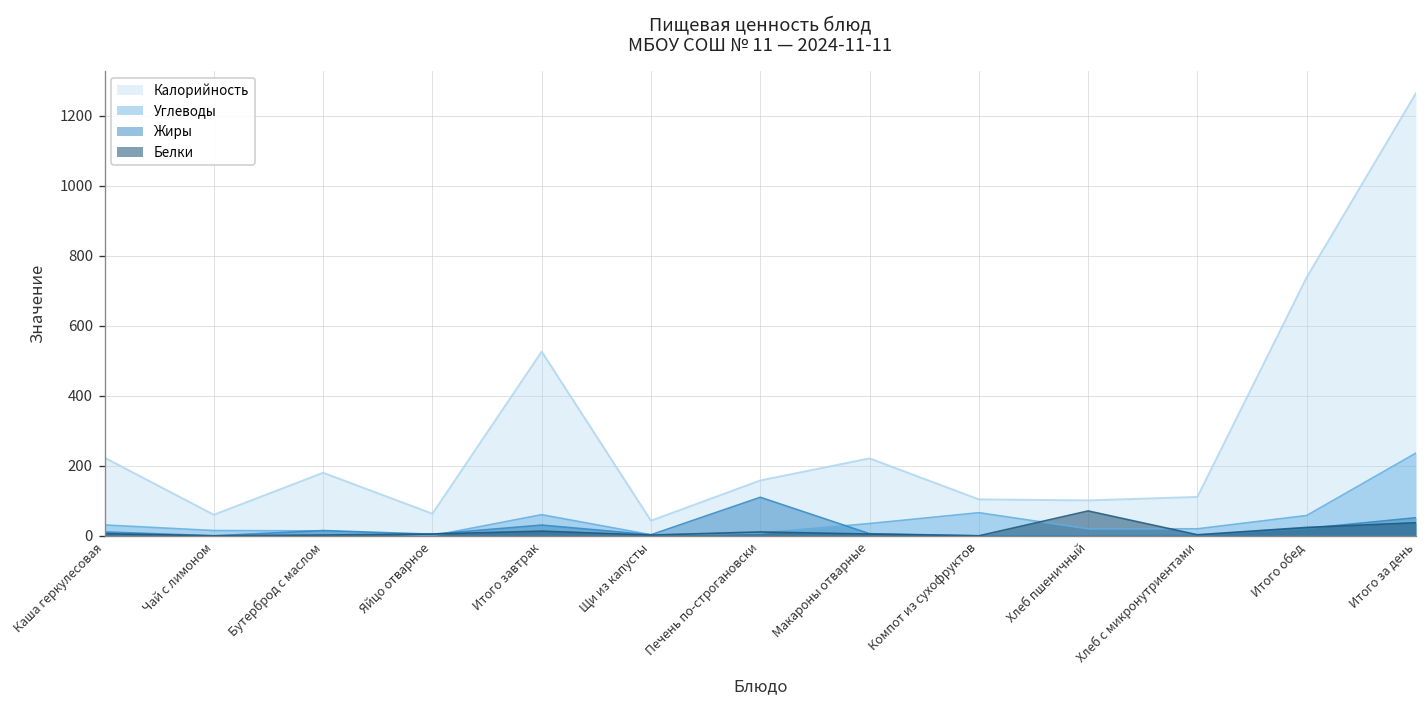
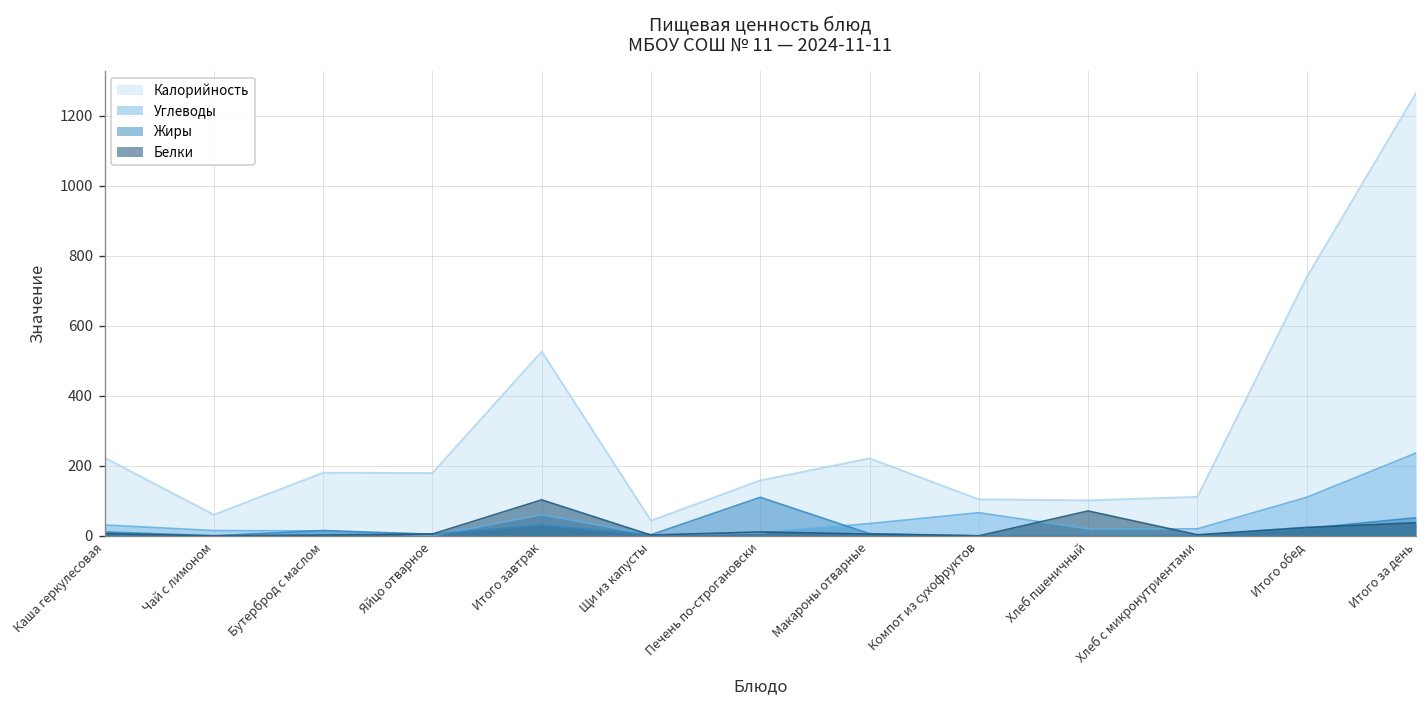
  {
    "Калорийность": {
      "Каша геркулесовая": 220,
      "Чай с лимоном": 60,
      "Бутерброд с маслом": 180,
-     "Яйцо отварное": 60,
+     "Яйцо отварное": 180,
      "Итого завтрак": 530,
      "Щи из капусты": 40,
      "Печень по-строгановски": 160,
      "Макароны отварные": 220,
      "Компот из сухофруктов": 100,
      "Хлеб пшеничный": 100,
      "Хлеб с микронутриентами": 110,
      "Итого обед": 740,
      "Итого за день": 1260
    },
    "Углеводы": {
      "Каша геркулесовая": 30,
      "Чай с лимоном": 20,
      "Итого завтрак": 60,
      "Макароны отварные": 40,
      "Компот из сухофруктов": 70,
      "Хлеб пшеничный": 20,
      "Хлеб с микронутриентами": 20,
-     "Итого обед": 60,
+     "Итого обед": 110,
      "Итого за день": 240
    },
    "Жиры": {
      "Итого завтрак": 30,
      "Печень по-строгановски": 110,
      "Хлеб пшеничный": 0,
      "Итого за день": 50
    },
    "Белки": {
      "Бутерброд с маслом": 0,
-     "Итого завтрак": 10,
+     "Итого завтрак": 100,
      "Хлеб пшеничный": 70,
      "Итого за день": 40
    }
  }
